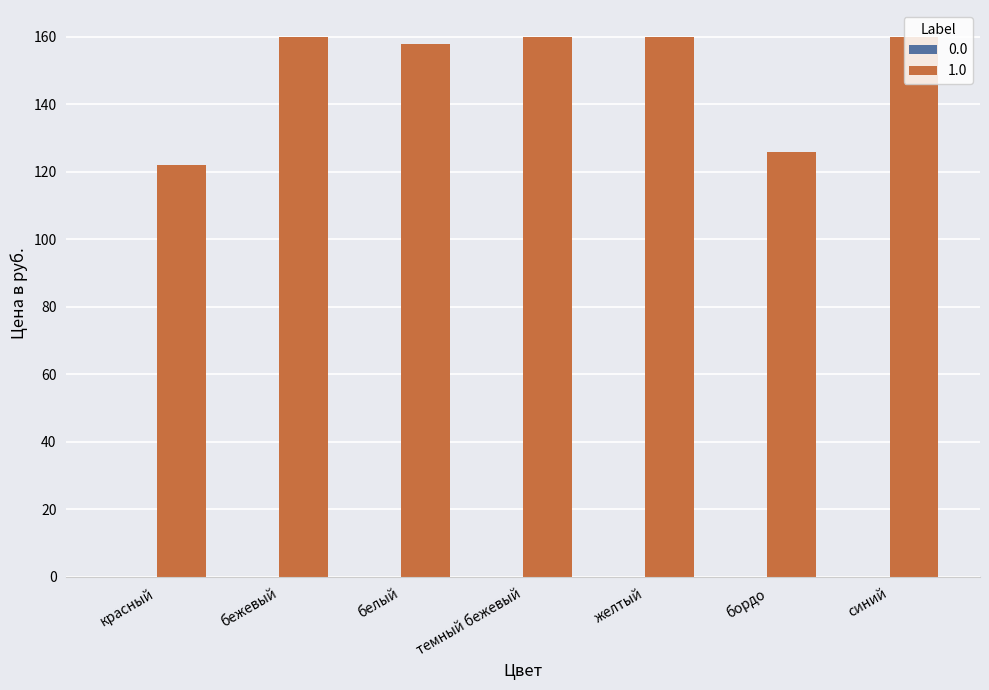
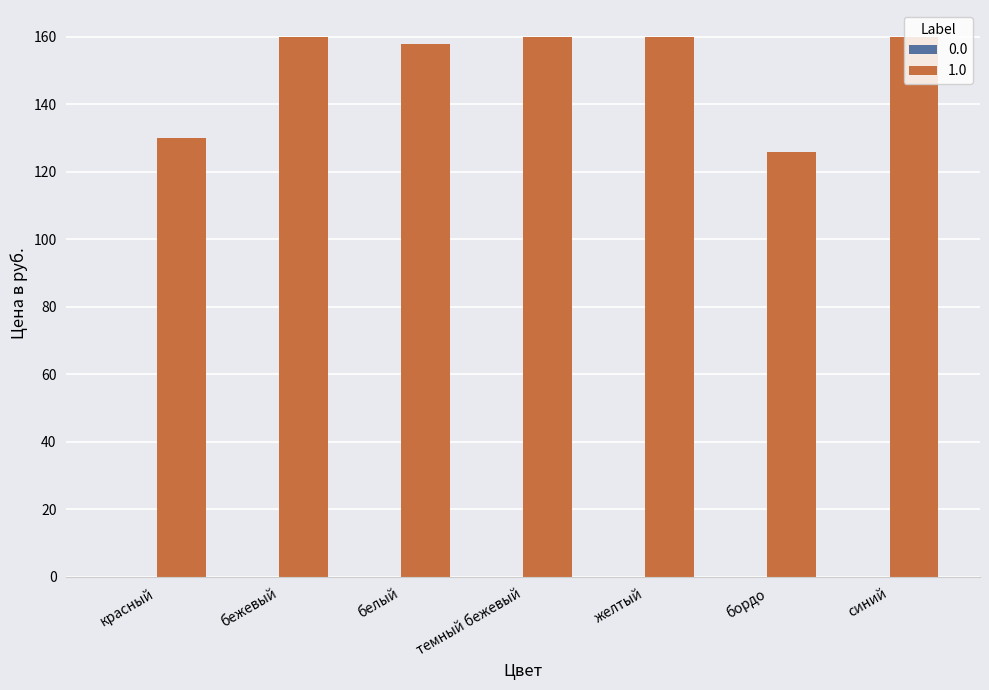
  {
    "0.0": {
      "красный": 0,
      "бежевый": 0,
      "белый": 0,
      "темный бежевый": 0,
      "желтый": 0,
      "бордо": 0,
      "синий": 0
    },
    "1.0": {
-     "красный": 122,
+     "красный": 130,
      "бежевый": 160,
      "белый": 158,
      "темный бежевый": 160,
      "желтый": 160,
      "бордо": 126
    }
  }
